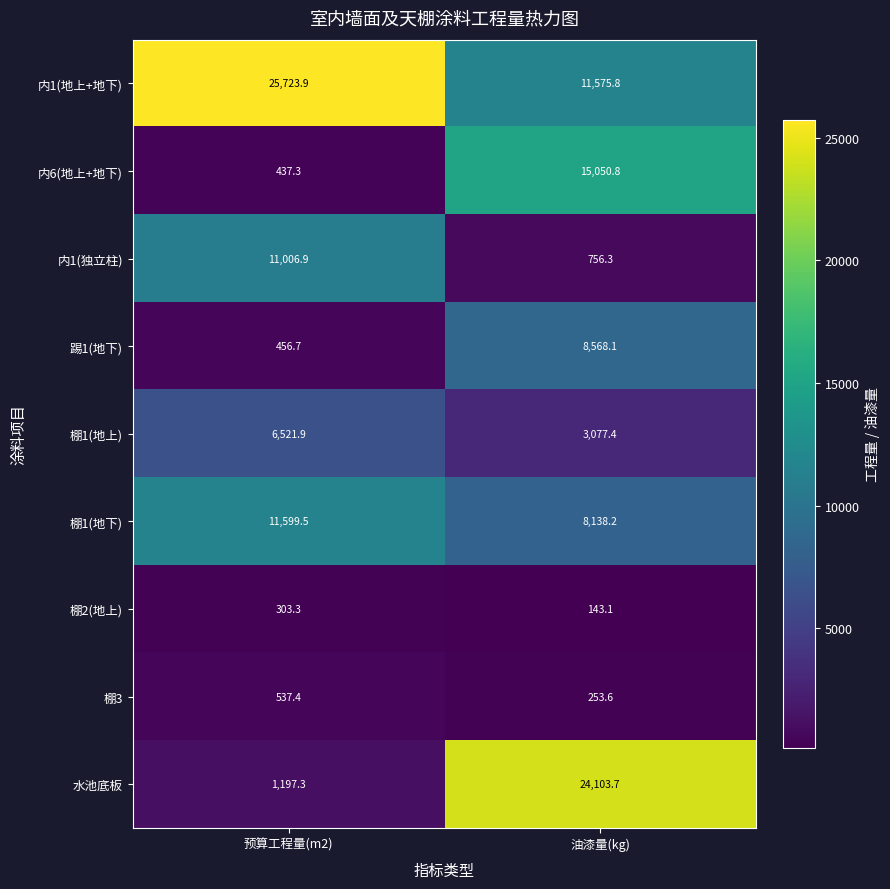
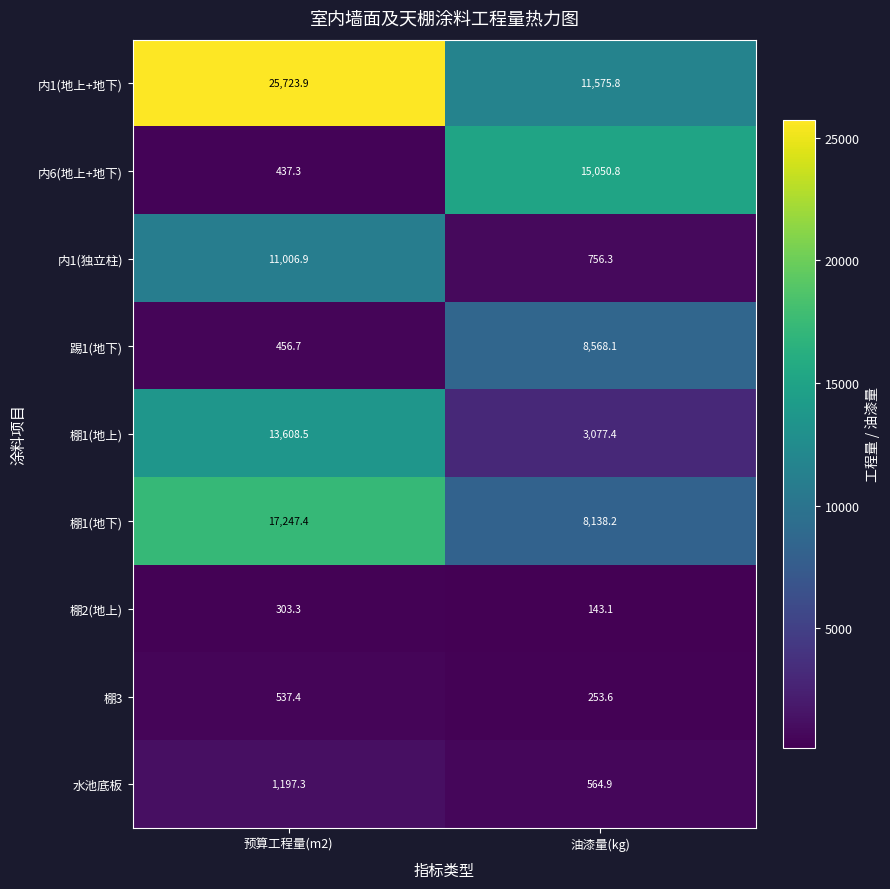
  {
    "内1(地上+地下)": {
      "预算工程量(m2)": "25,723.9",
      "油漆量(kg)": "11,575.8"
    },
    "内6(地上+地下)": {
      "预算工程量(m2)": "437.3",
      "油漆量(kg)": "15,050.8"
    },
    "内1(独立柱)": {
      "预算工程量(m2)": "11,006.9",
      "油漆量(kg)": "756.3"
    },
    "踢1(地下)": {
      "预算工程量(m2)": "456.7",
      "油漆量(kg)": "8,568.1"
    },
    "棚1(地上)": {
-     "预算工程量(m2)": "6,521.9",
+     "预算工程量(m2)": "13,608.5",
      "油漆量(kg)": "3,077.4"
    },
    "棚1(地下)": {
-     "预算工程量(m2)": "11,599.5",
+     "预算工程量(m2)": "17,247.4",
      "油漆量(kg)": "8,138.2"
    },
    "棚2(地上)": {
      "预算工程量(m2)": "303.3",
      "油漆量(kg)": "143.1"
    },
    "棚3": {
      "预算工程量(m2)": "537.4",
      "油漆量(kg)": "253.6"
    },
    "水池底板": {
      "预算工程量(m2)": "1,197.3",
-     "油漆量(kg)": "24,103.7"
+     "油漆量(kg)": "564.9"
    }
  }
